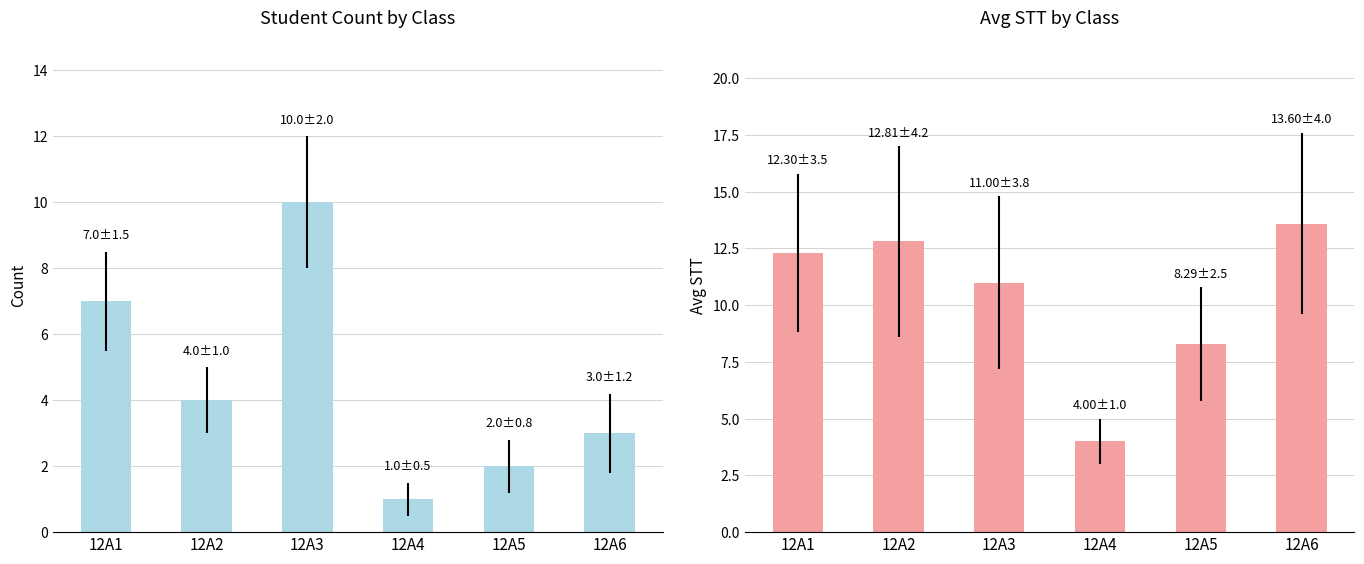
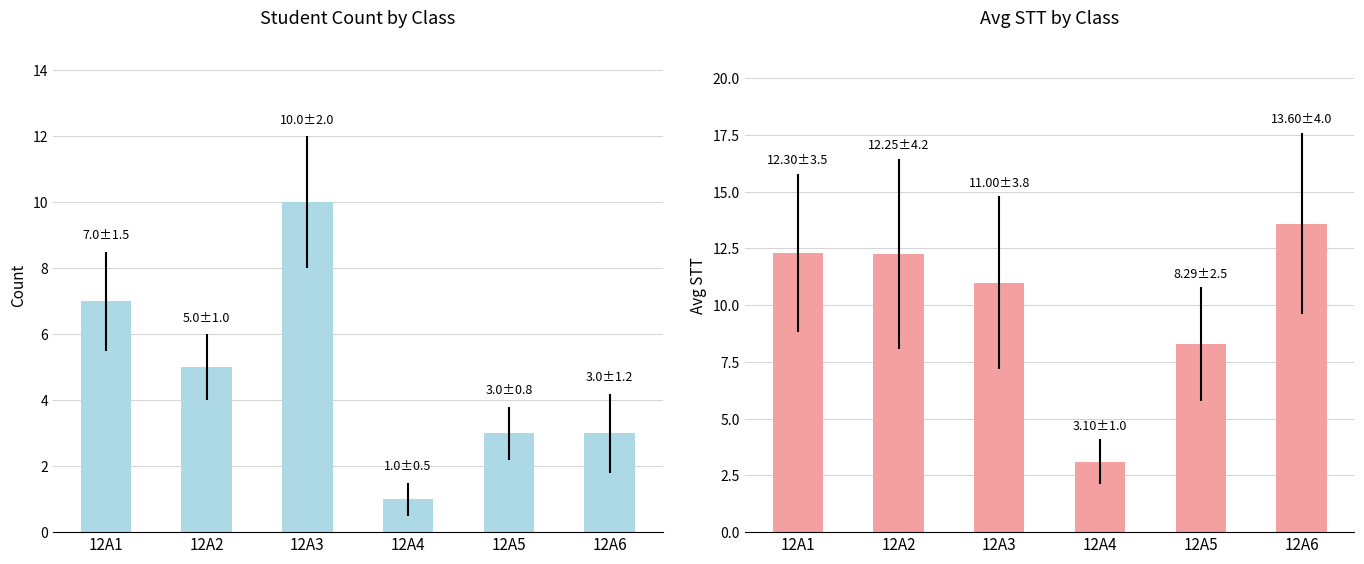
  {
    "Student Count by Class": {
-     "12A2": "4.0±1.0",
-     "12A5": "2.0±0.8"
+     "12A2": "5.0±1.0",
+     "12A5": "3.0±0.8"
    },
    "Avg STT by Class": {
-     "12A2": "12.81±4.2",
-     "12A4": "4.00±1.0"
+     "12A2": "12.25±4.2",
+     "12A4": "3.10±1.0"
    }
  }
